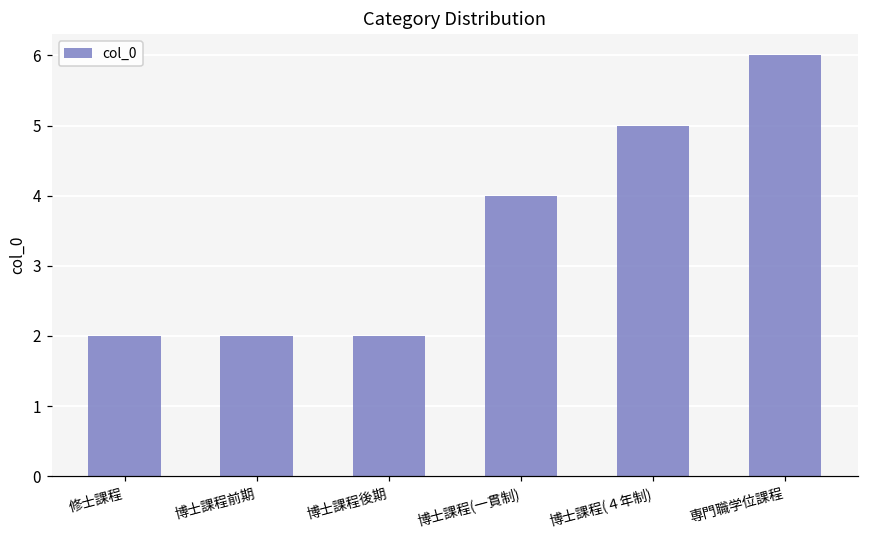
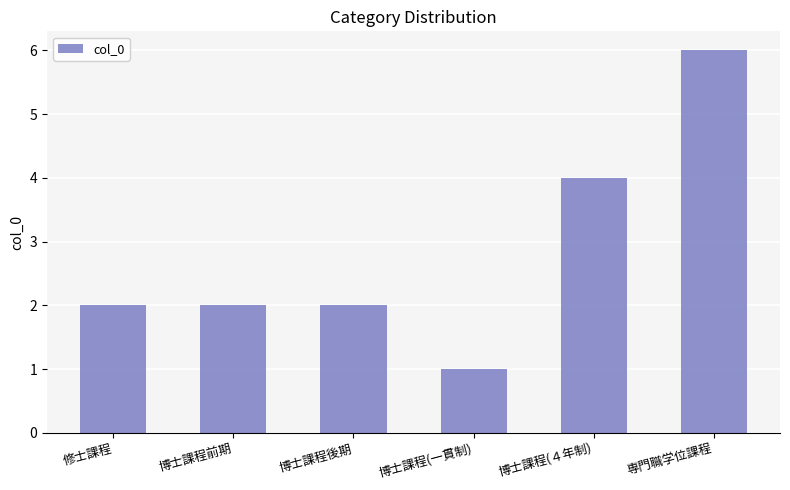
  {
    "修士課程": 2,
    "博士課程前期": 2,
    "博士課程後期": 2,
-   "博士課程(一貫制)": 4,
-   "博士課程(４年制)": 5,
+   "博士課程(一貫制)": 1,
+   "博士課程(４年制)": 4,
    "専門職学位課程": 6
  }
